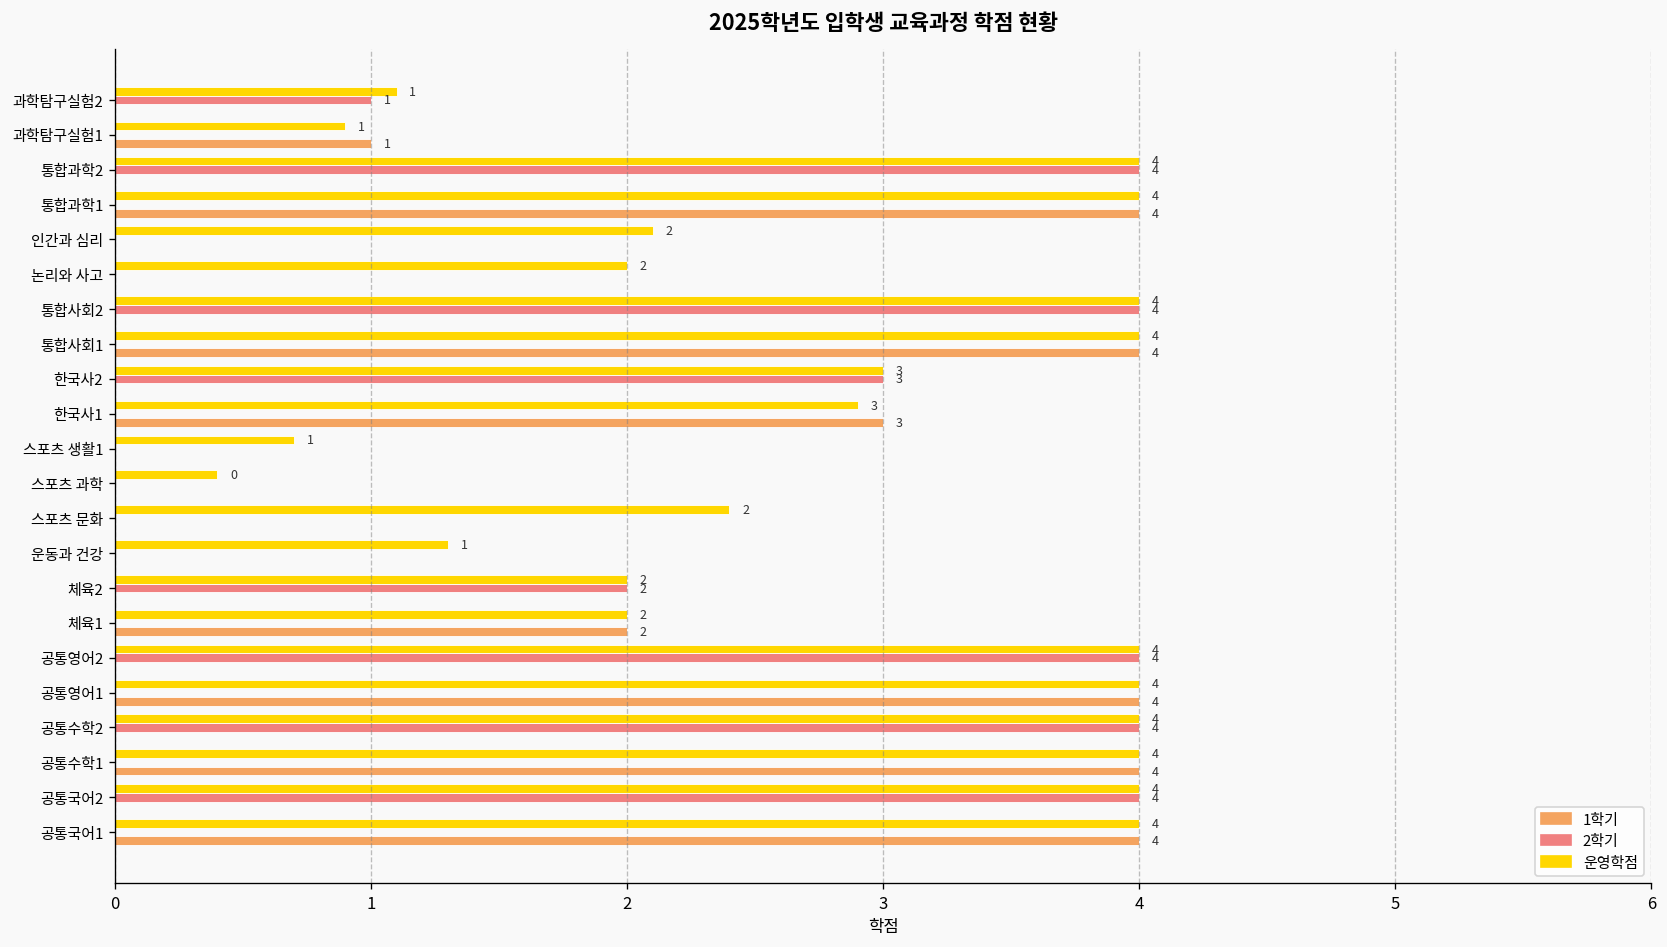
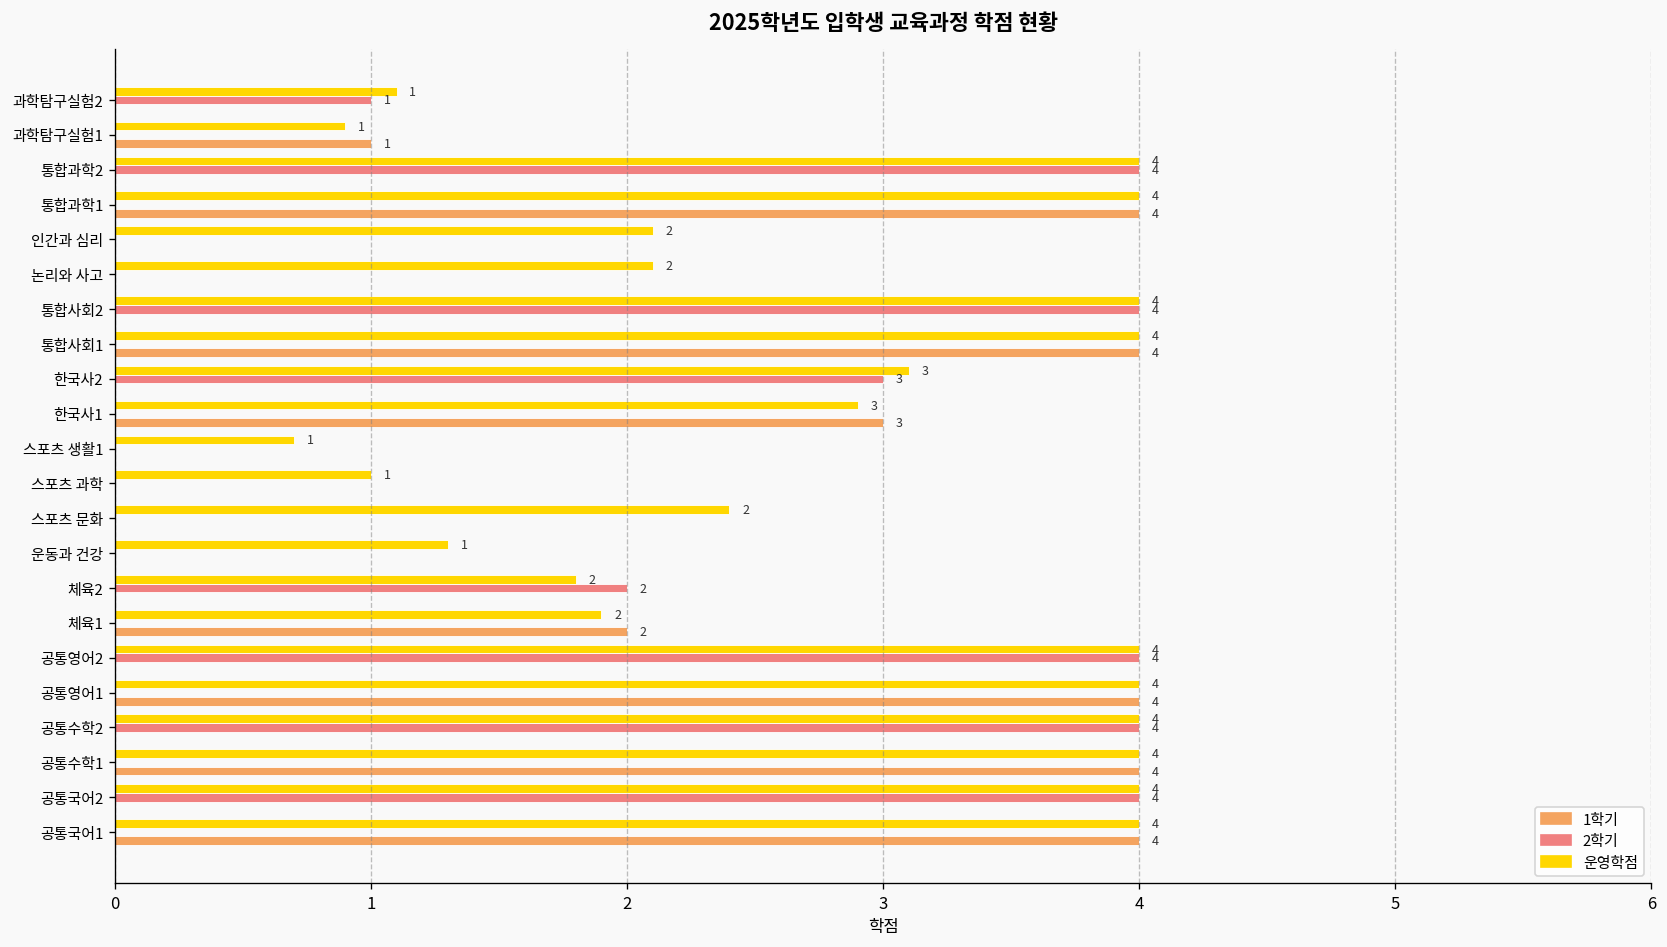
  {
    "운영학점": {
      "과학탐구실험2": 1,
      "과학탐구실험1": 1,
      "통합과학1": 4,
      "인간과 심리": 2,
-     "논리와 사고": 2.0,
+     "논리와 사고": 2.1,
      "통합사회1": 4,
-     "한국사2": 3.0,
+     "한국사2": 3.1,
      "한국사1": 3,
      "스포츠 생활1": 1,
-     "스포츠 과학": 0,
+     "스포츠 과학": 1,
      "스포츠 문화": 2,
      "운동과 건강": 1,
-     "체육2": 2.0,
-     "체육1": 2.0,
+     "체육2": 1.8,
+     "체육1": 1.9,
      "공통영어1": 4,
      "공통수학1": 4,
      "공통국어1": 4
    }
  }
